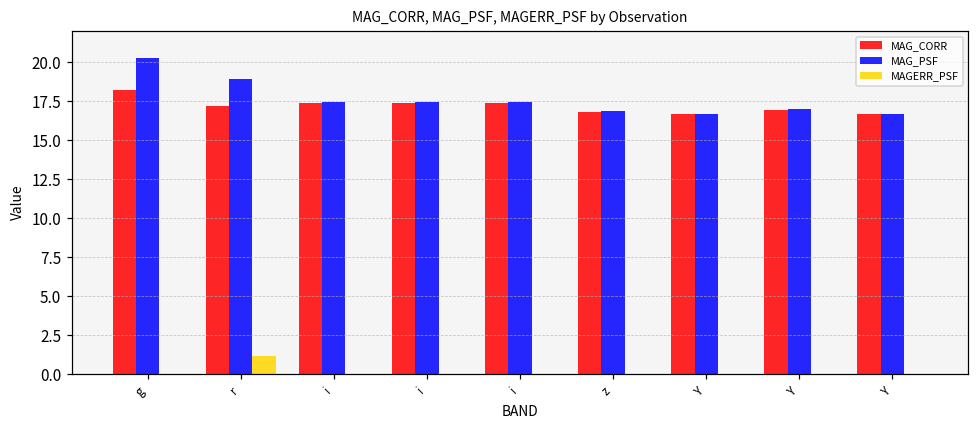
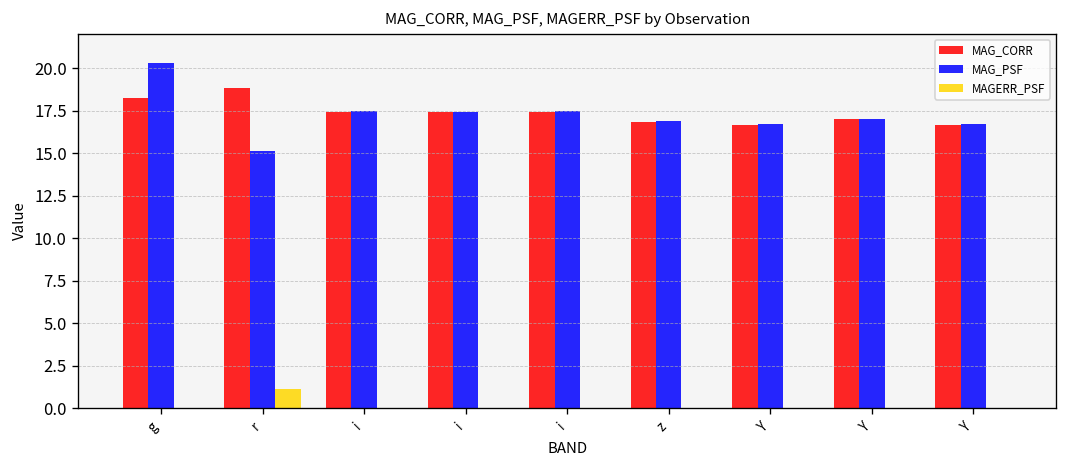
  {
    "MAG_CORR": {
      "g": 18.2,
-     "r": 17.2,
+     "r": 18.9,
      "z": 16.8
    },
    "MAG_PSF": {
      "g": 20.3,
-     "r": 18.9,
+     "r": 15.1,
      "z": 16.9
    },
    "MAGERR_PSF": {
      "r": 1.1
    }
  }
